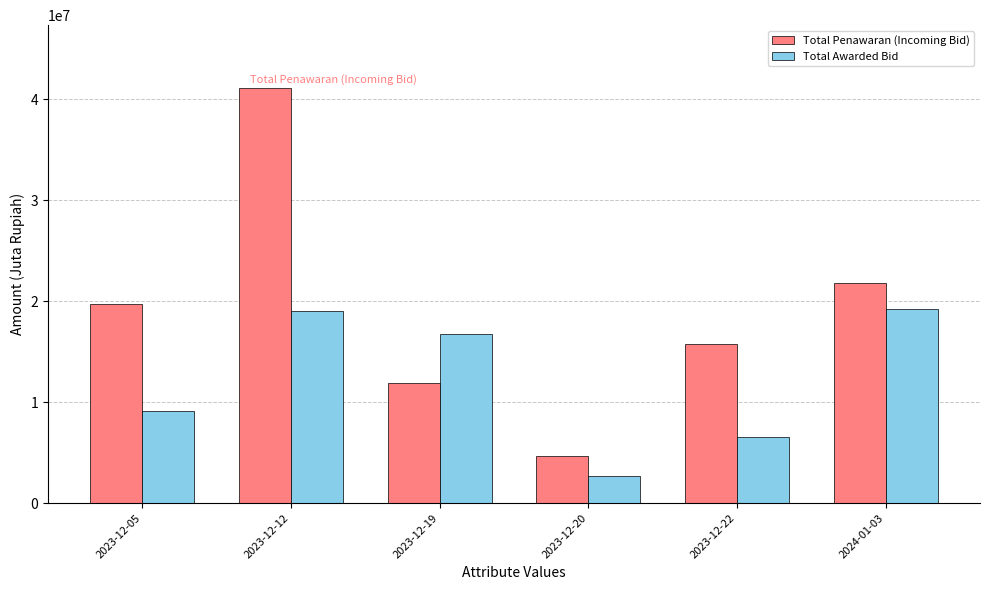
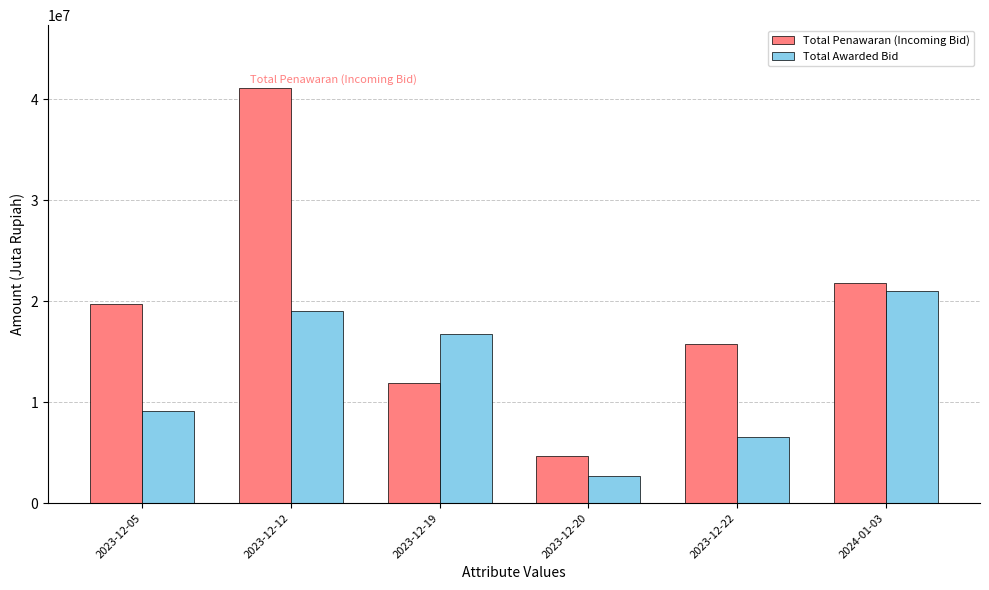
  {
    "Total Penawaran (Incoming Bid)": {
      "2023-12-05": 19800000,
      "2023-12-12": 41200000,
      "2023-12-19": 11900000,
      "2023-12-20": 4700000,
      "2023-12-22": 15800000,
      "2024-01-03": 21800000
    },
    "Total Awarded Bid": {
      "2023-12-05": 9100000,
      "2023-12-12": 19000000,
      "2023-12-19": 16800000,
      "2023-12-20": 2700000,
      "2023-12-22": 6600000,
-     "2024-01-03": 19200000
+     "2024-01-03": 21000000
    }
  }
